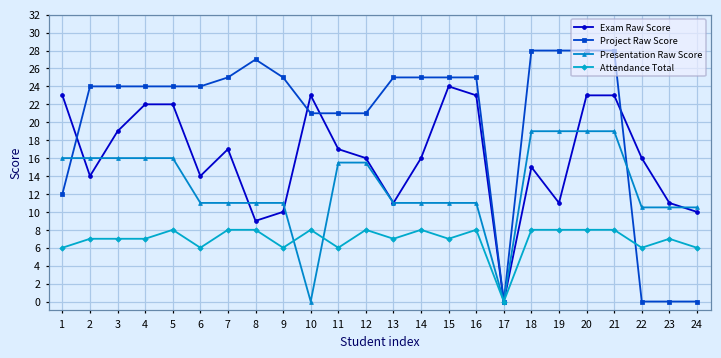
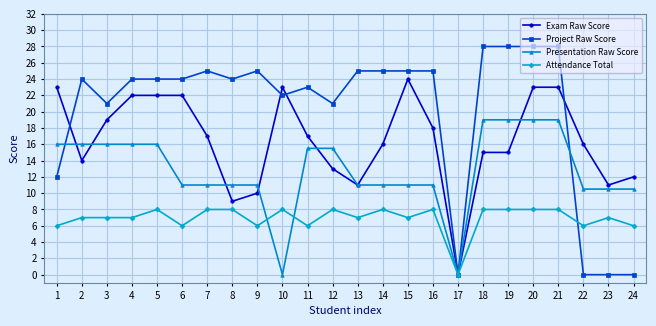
  {
    "Exam Raw Score": {
      "1": 23,
      "2": 14,
      "3": 19,
      "4": 22,
      "5": 22,
-     "6": 14,
+     "6": 22,
      "7": 17,
      "8": 9,
      "9": 10,
      "10": 23,
      "11": 17,
-     "12": 16,
+     "12": 13,
      "14": 16,
      "15": 24,
-     "16": 23,
+     "16": 18,
      "18": 15,
-     "19": 11,
+     "19": 15,
      "20": 23,
      "21": 23,
      "22": 16,
      "23": 11,
-     "24": 10
+     "24": 12
    },
    "Project Raw Score": {
      "1": 12,
      "2": 24,
-     "3": 24,
+     "3": 21,
      "4": 24,
      "5": 24,
      "6": 24,
      "7": 25,
-     "8": 27,
+     "8": 24,
      "9": 25,
-     "10": 21,
-     "11": 21,
+     "10": 22,
+     "11": 23,
      "12": 21,
      "13": 25,
      "14": 25,
      "15": 25,
      "16": 25,
      "18": 28,
      "19": 28,
      "22": 0,
      "23": 0,
      "24": 0
    }
  }
